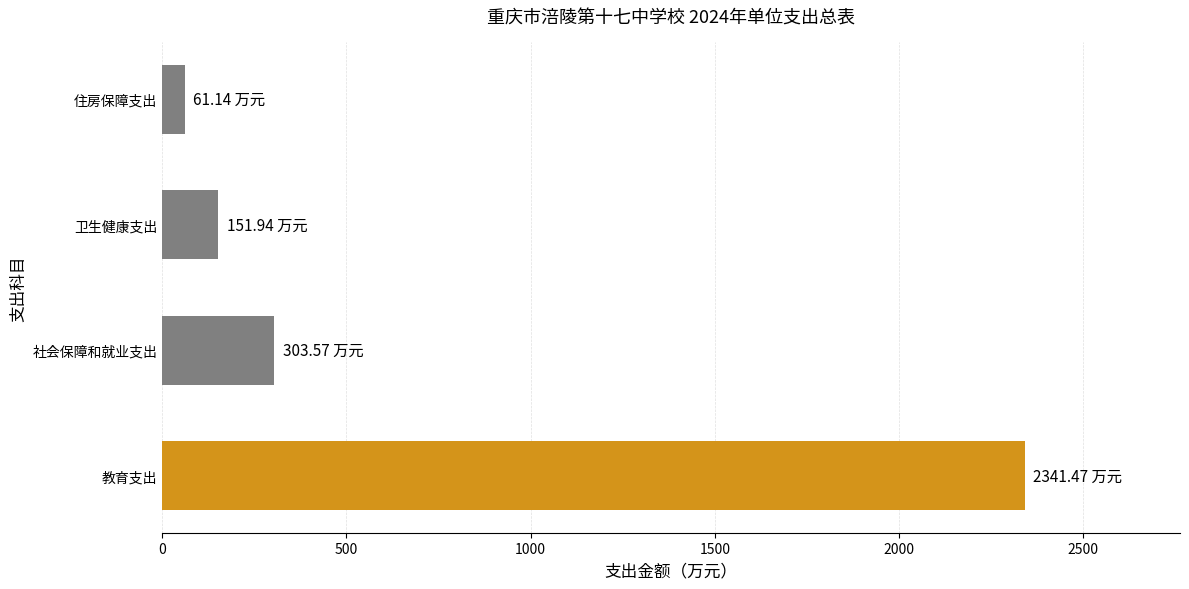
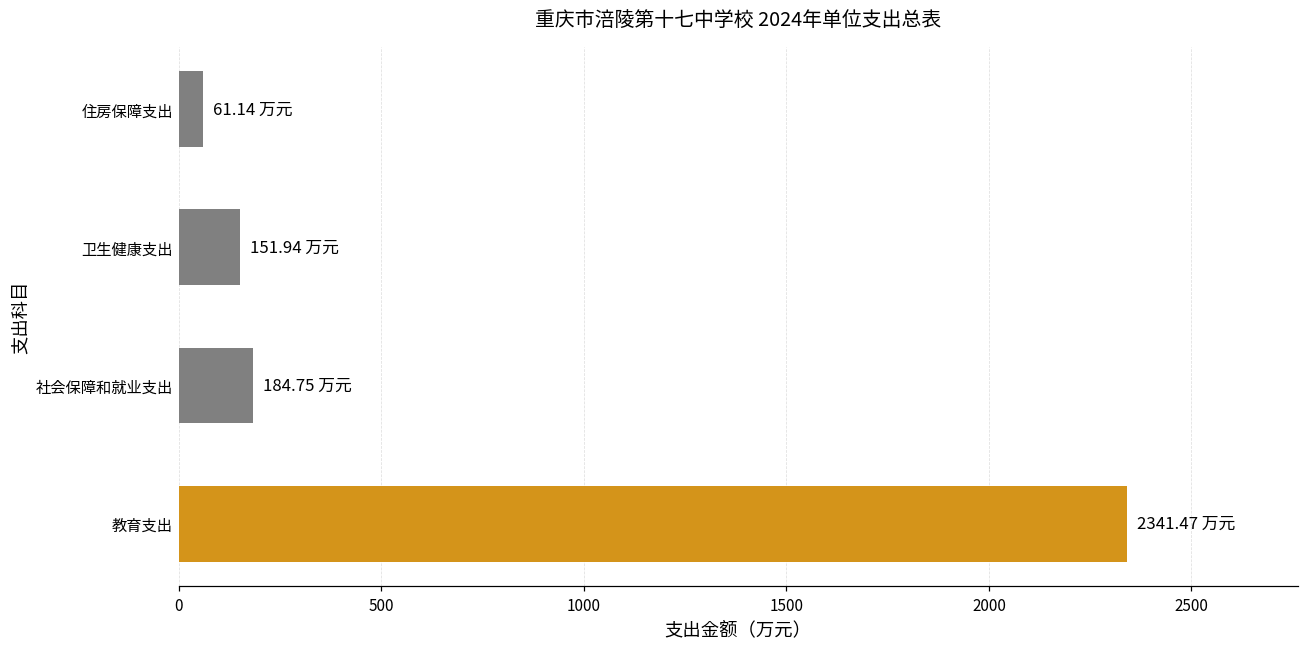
  {
    "住房保障支出": 61.14,
    "卫生健康支出": 151.94,
-   "社会保障和就业支出": 303.57,
+   "社会保障和就业支出": 184.75,
    "教育支出": 2341.47
  }
